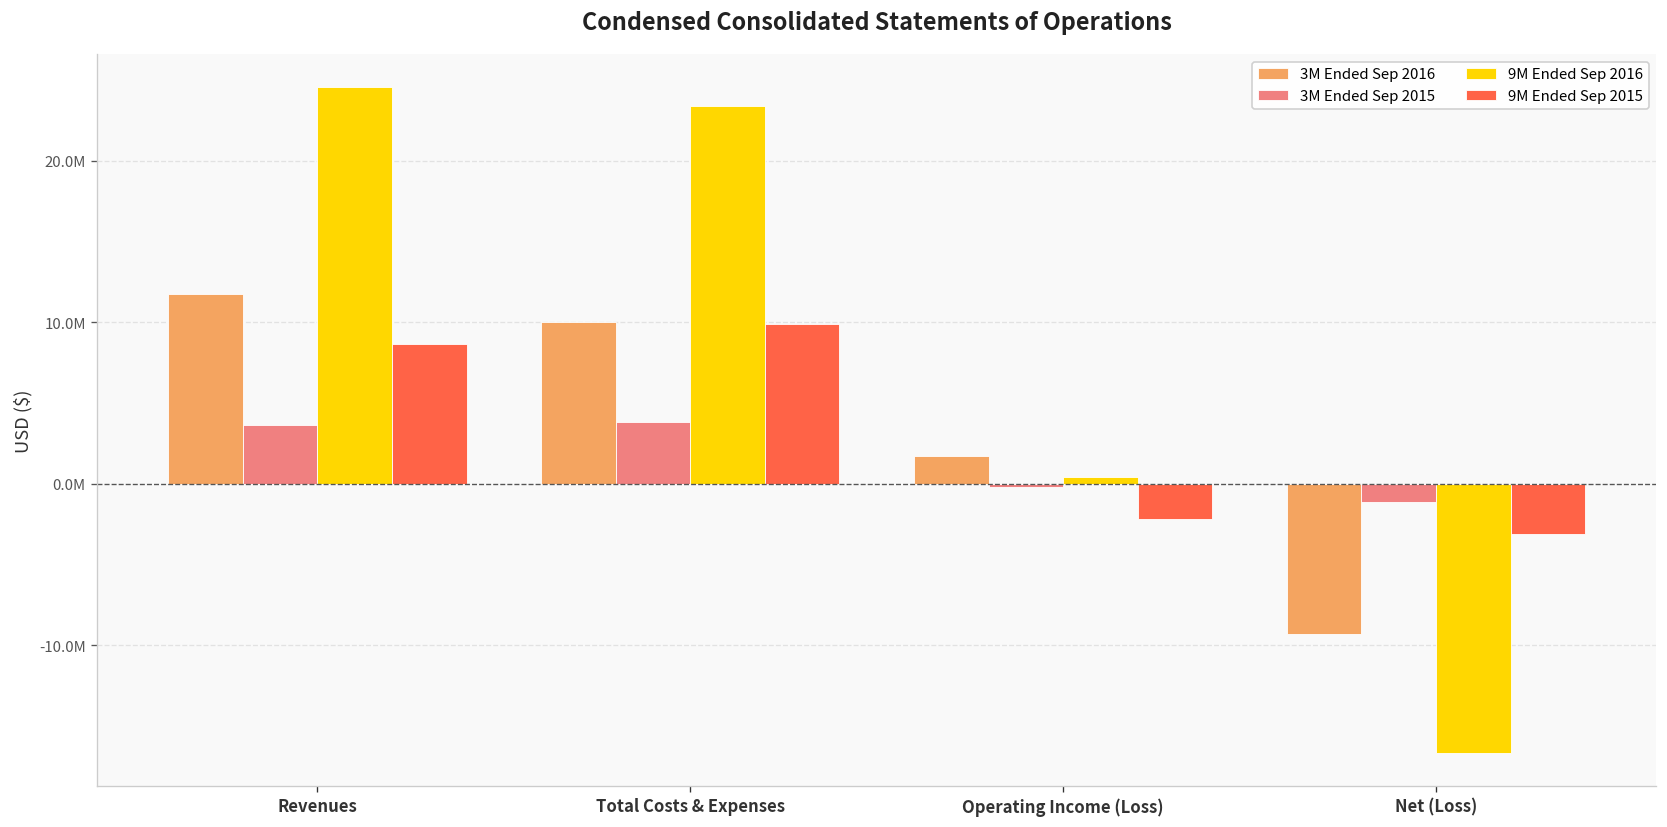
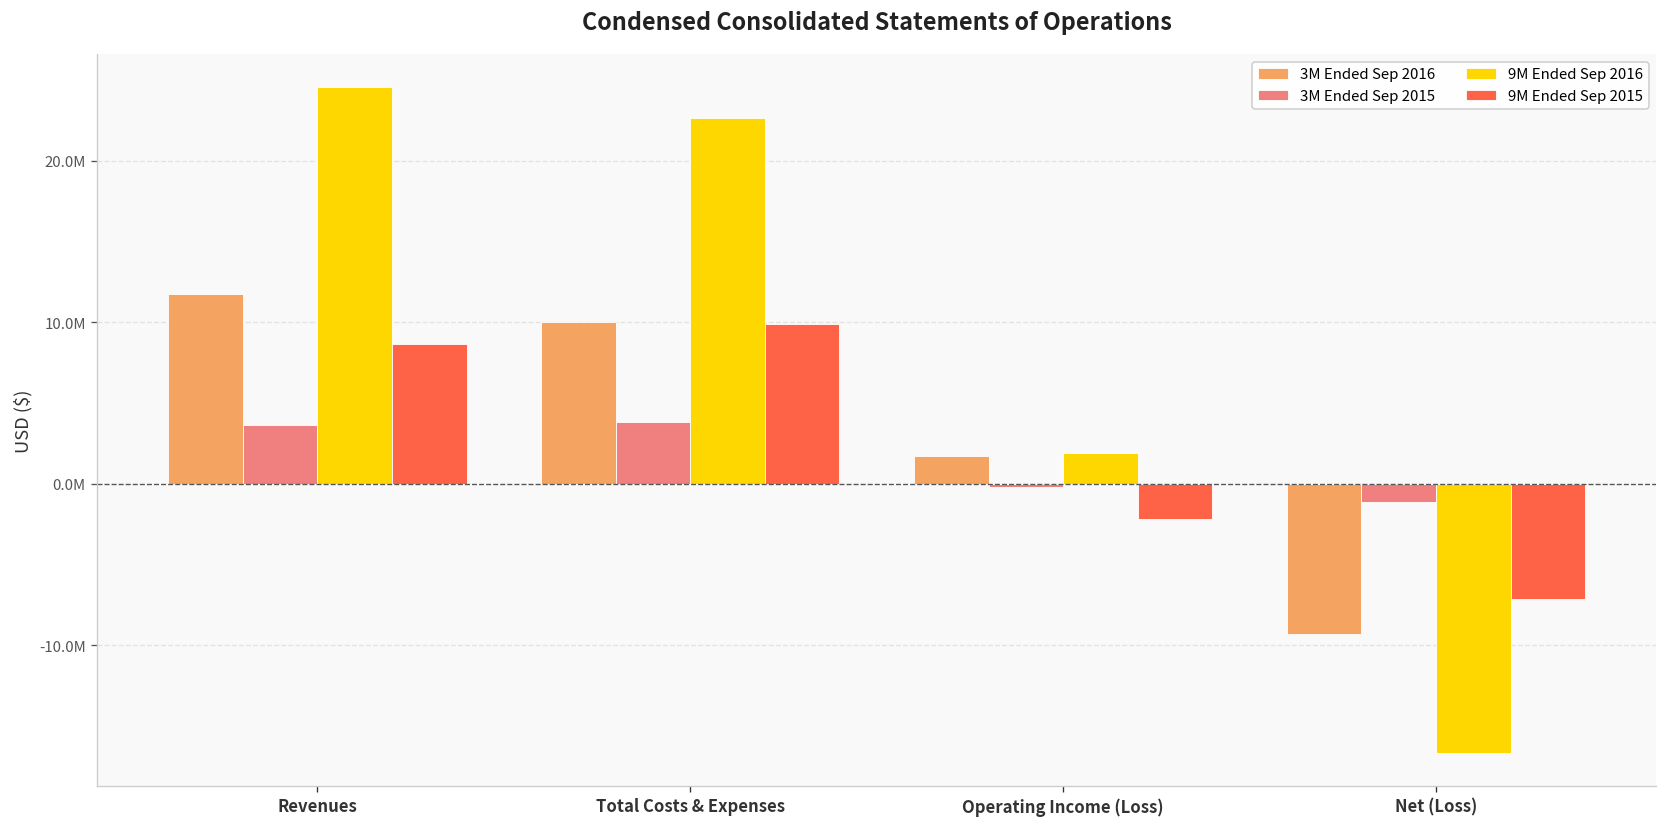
  {
    "9M Ended Sep 2016": {
      "Revenues": 24500000,
-     "Total Costs & Expenses": 23400000,
-     "Operating Income (Loss)": 400000,
+     "Total Costs & Expenses": 22700000,
+     "Operating Income (Loss)": 1900000,
      "Net (Loss)": -16600000
    },
    "9M Ended Sep 2015": {
      "Revenues": 8700000,
      "Total Costs & Expenses": 9900000,
      "Operating Income (Loss)": -2200000,
-     "Net (Loss)": -3100000
+     "Net (Loss)": -7100000
    }
  }
